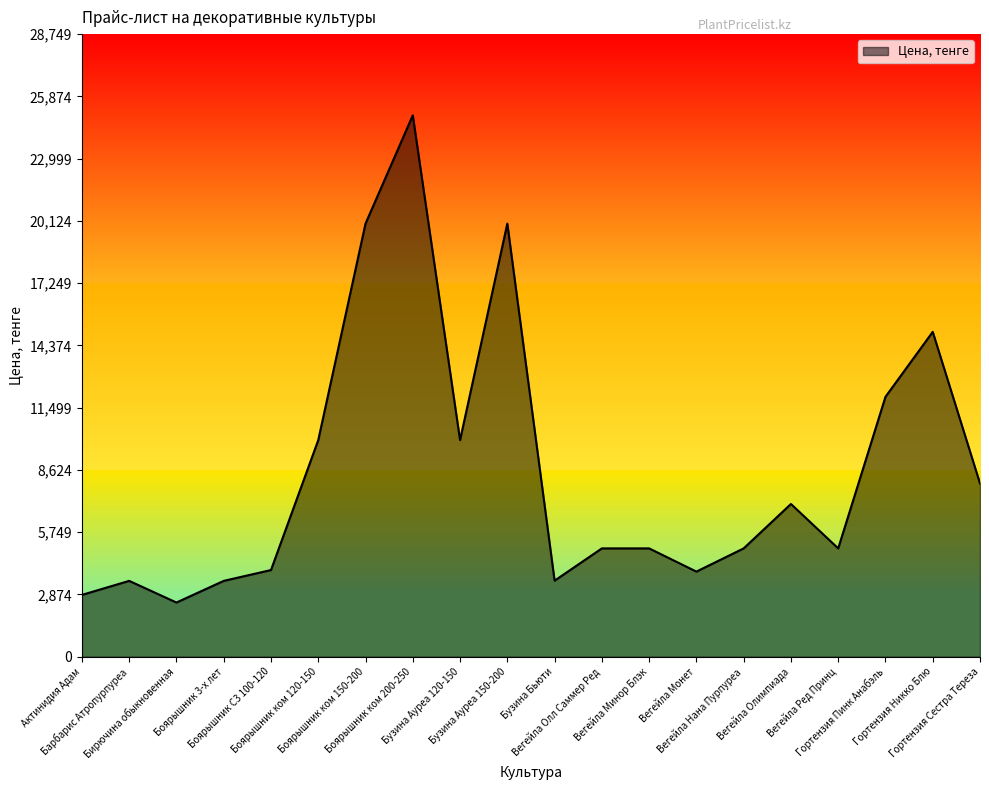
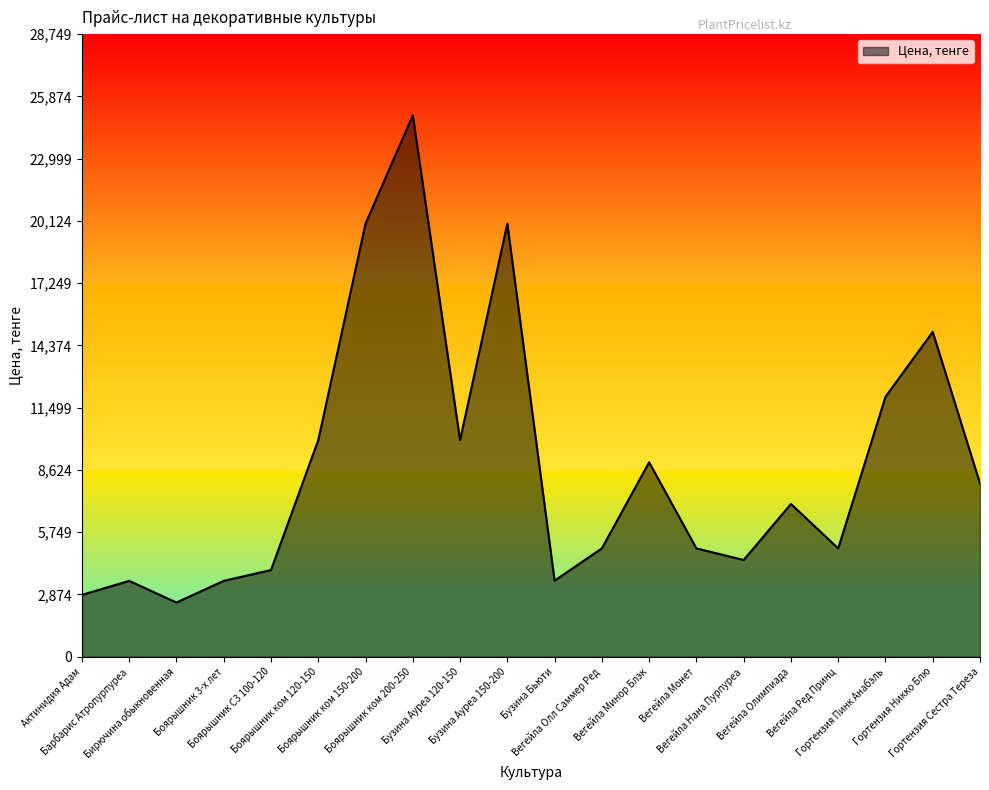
  {
    "Актинидия Адам": "2,900",
    "Барбарис Атропурпуреа": "3,500",
    "Бирючина обыкновенная": "2,500",
    "Боярышник 3-х лет": "3,500",
    "Боярышник С3 100-120": "4,000",
    "Боярышник ком 120-150": "10,000",
    "Боярышник ком 150-200": "20,000",
    "Боярышник ком 200-250": "25,000",
    "Бузина Ауреа 120-150": "10,000",
    "Бузина Ауреа 150-200": "20,000",
    "Бузина Бьюти": "3,500",
    "Вегейла Олл Саммер Ред": "5,000",
-   "Вегейла Минор Блэк": "5,000",
-   "Вегейла Монет": "3,900",
-   "Вегейла Нана Пурпуреа": "5,000",
+   "Вегейла Минор Блэк": "9,000",
+   "Вегейла Монет": "5,000",
+   "Вегейла Нана Пурпуреа": "4,500",
    "Вегейла Олимпиада": "7,100",
    "Вегейла Ред Принц": "5,000",
    "Гортензия Пинк Анабэль": "12,000",
    "Гортензия Никко Блю": "15,000",
    "Гортензия Сестра Тереза": "8,000"
  }
